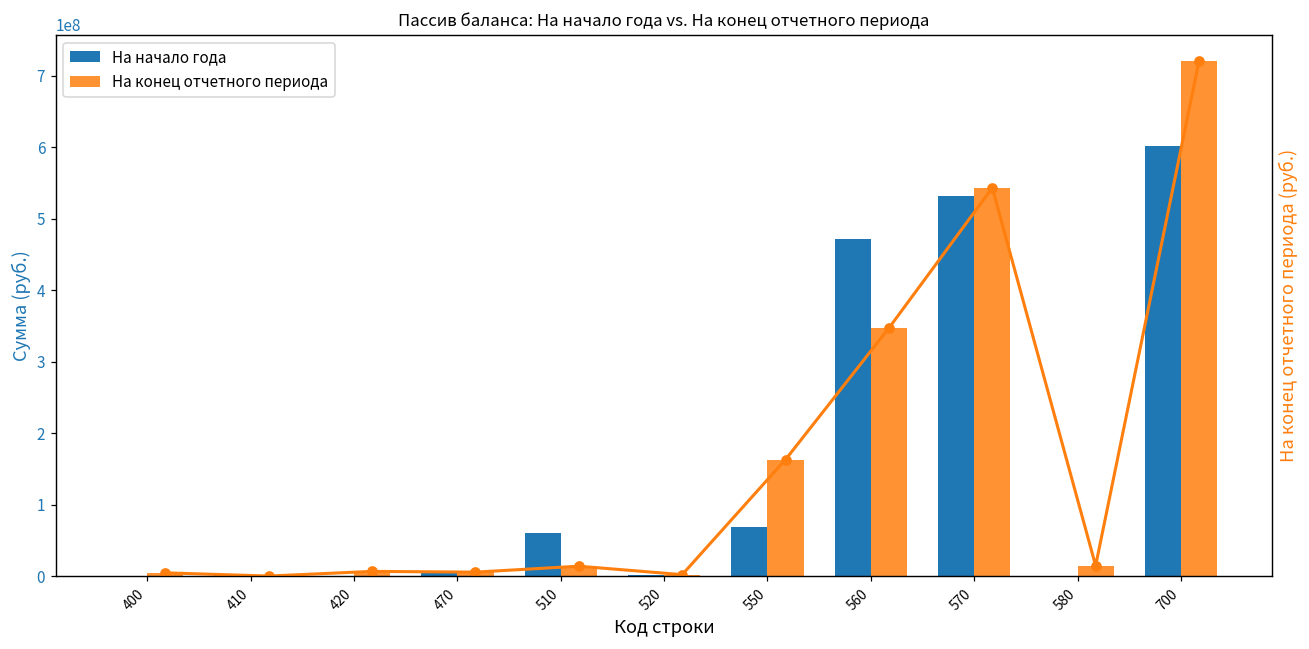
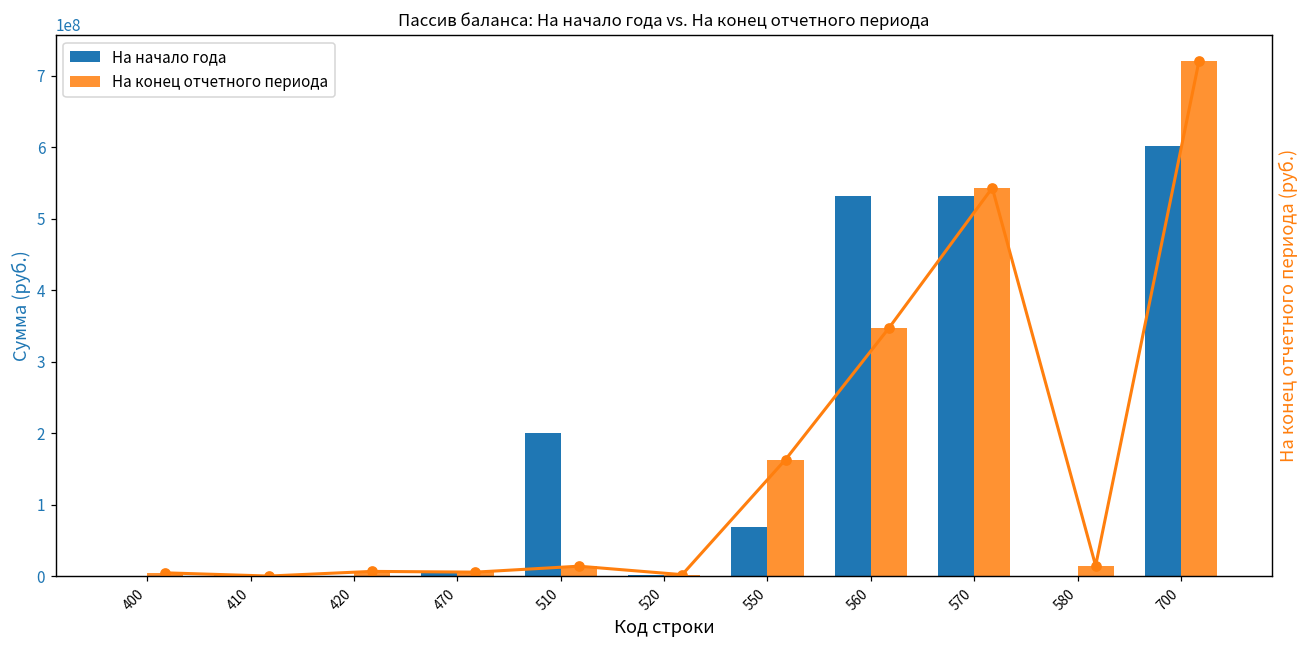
  {
    "На начало года": {
      "400": 0,
      "420": 0,
      "470": 10000000,
-     "510": 60000000,
+     "510": 200000000,
      "550": 70000000,
-     "560": 470000000,
+     "560": 530000000,
      "570": 530000000,
      "700": 600000000
    },
    "На конец отчетного периода": {
      "400": 0,
      "410": 0,
      "420": 10000000,
      "470": 10000000,
      "510": 10000000,
      "550": 160000000,
      "560": 350000000,
      "570": 540000000,
      "580": 10000000,
      "700": 720000000
    }
  }
